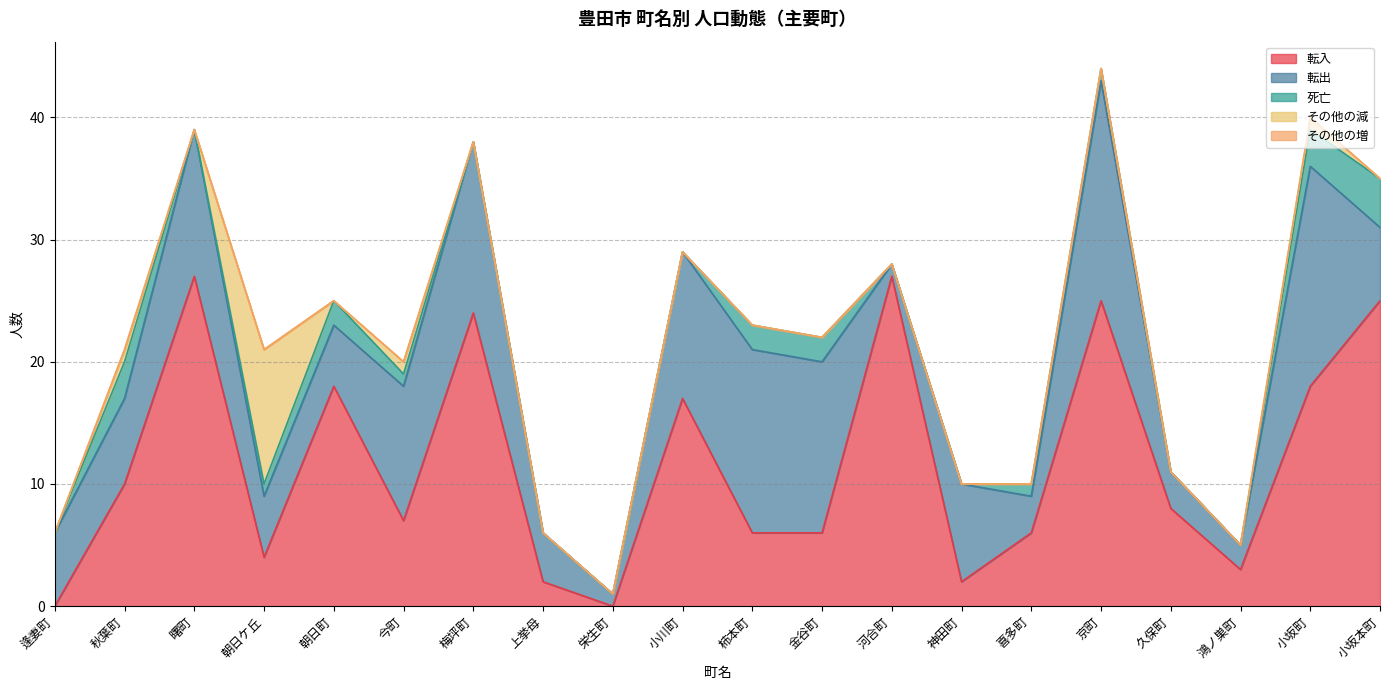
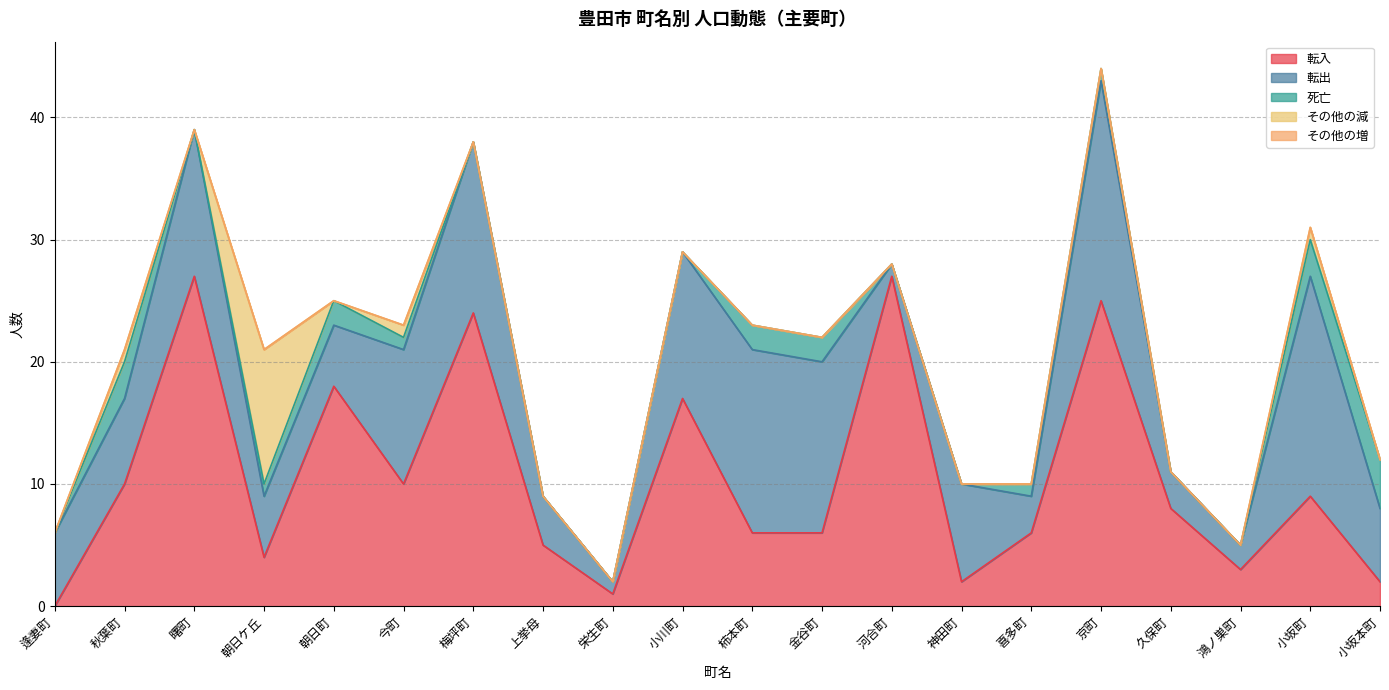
  {
    "転入": {
      "逢妻町": 0,
      "秋葉町": 10,
      "曙町": 27,
      "朝日ケ丘": 4,
      "朝日町": 18,
-     "今町": 7,
+     "今町": 10,
      "梅坪町": 24,
-     "上挙母": 2,
-     "栄生町": 0,
+     "上挙母": 5,
+     "栄生町": 1,
      "小川町": 17,
      "柿本町": 6,
      "金谷町": 6,
      "河合町": 27,
      "神田町": 2,
      "喜多町": 6,
      "京町": 25,
      "久保町": 8,
      "鴻ノ巣町": 3,
-     "小坂町": 18,
-     "小坂本町": 25
+     "小坂町": 9,
+     "小坂本町": 2
    }
  }
